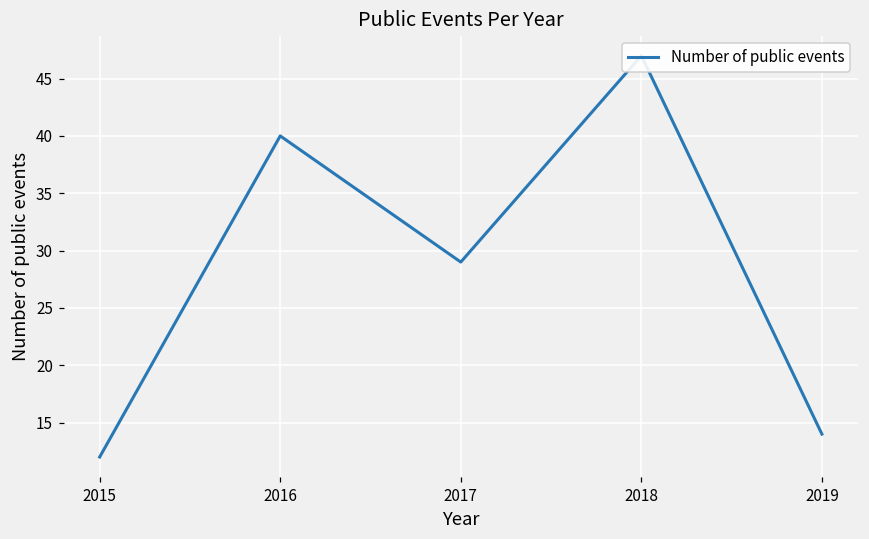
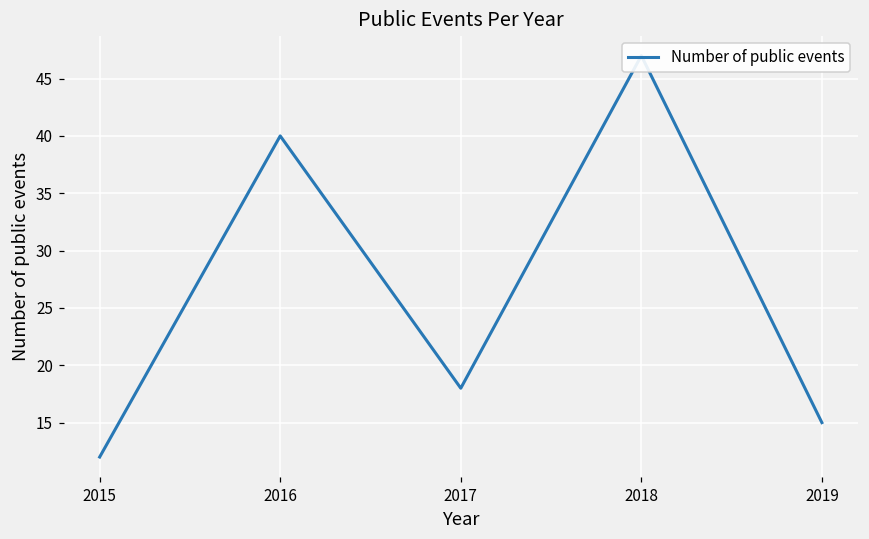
  {
    "2015": 12,
    "2016": 40,
-   "2017": 29,
-   "2019": 14
+   "2017": 18,
+   "2019": 15
  }
